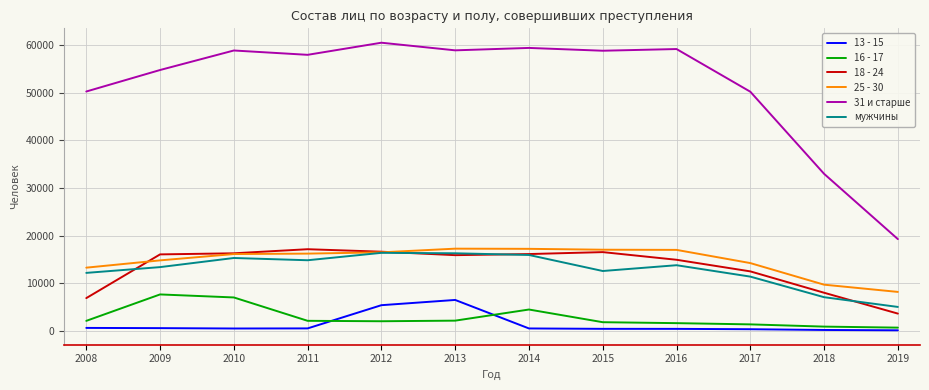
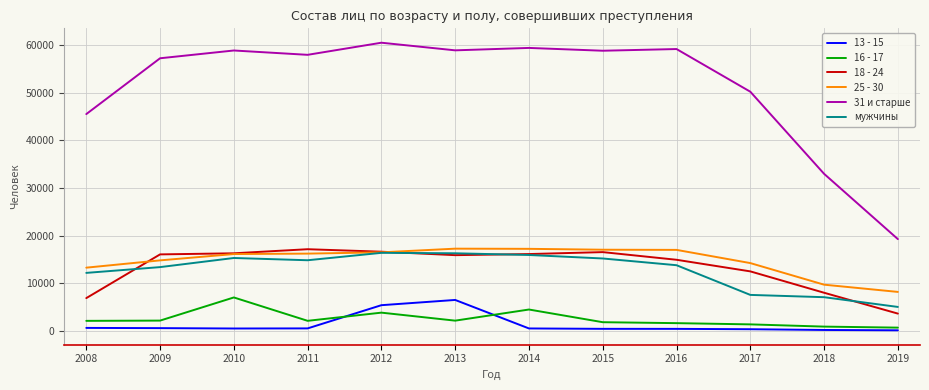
  {
    "13 - 15": {
      "2008": 1000,
      "2009": 1000,
      "2010": 1000,
      "2011": 1000,
      "2012": 5000,
      "2013": 6000,
      "2014": 1000,
      "2015": 0,
      "2016": 0,
      "2017": 0,
      "2018": 0,
      "2019": 0
    },
    "16 - 17": {
      "2008": 2000,
-     "2009": 8000,
+     "2009": 2000,
      "2010": 7000,
      "2011": 2000,
-     "2012": 2000,
+     "2012": 4000,
      "2013": 2000,
      "2014": 4000,
      "2015": 2000,
      "2016": 2000,
      "2017": 1000,
      "2018": 1000,
      "2019": 1000
    },
    "18 - 24": {
      "2008": 7000,
      "2009": 16000,
      "2011": 17000,
      "2016": 15000,
      "2017": 12000,
      "2018": 8000,
      "2019": 4000
    },
    "25 - 30": {
      "2008": 13000,
      "2009": 15000,
      "2011": 16000,
      "2013": 17000,
      "2014": 17000,
      "2016": 17000,
      "2017": 14000,
      "2018": 10000,
      "2019": 8000
    },
    "31 и старше": {
-     "2008": 50000,
-     "2009": 55000,
+     "2008": 45000,
+     "2009": 57000,
      "2010": 59000,
      "2011": 58000,
      "2012": 60000,
      "2013": 59000,
      "2014": 59000,
      "2015": 59000,
      "2016": 59000,
      "2017": 50000,
      "2018": 33000,
      "2019": 19000
    },
    "мужчины": {
      "2008": 12000,
      "2009": 13000,
      "2010": 15000,
      "2011": 15000,
-     "2015": 13000,
+     "2015": 15000,
      "2016": 14000,
-     "2017": 11000,
+     "2017": 8000,
      "2018": 7000,
      "2019": 5000
    }
  }
